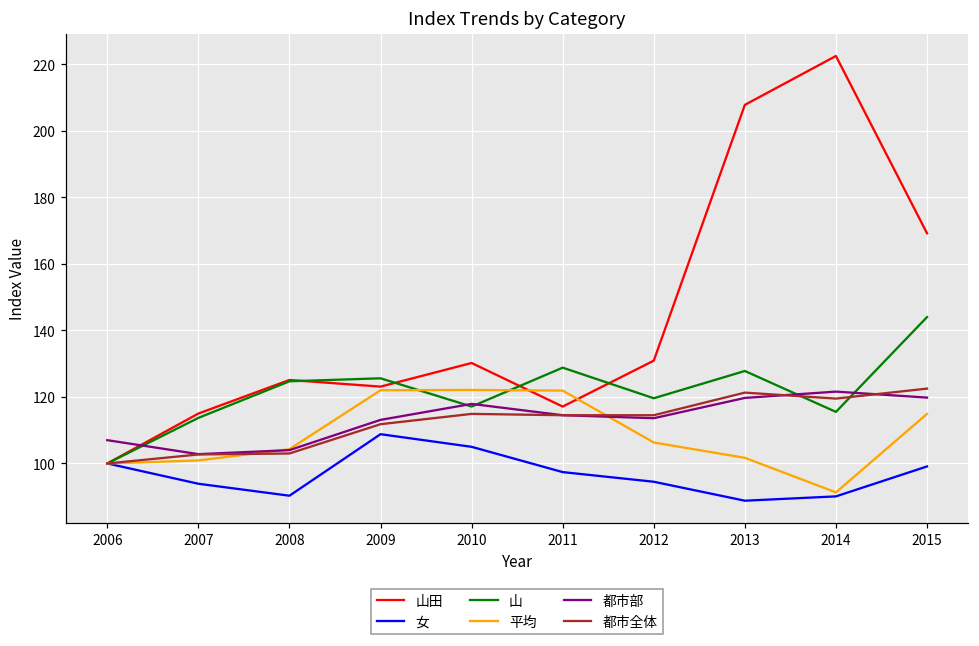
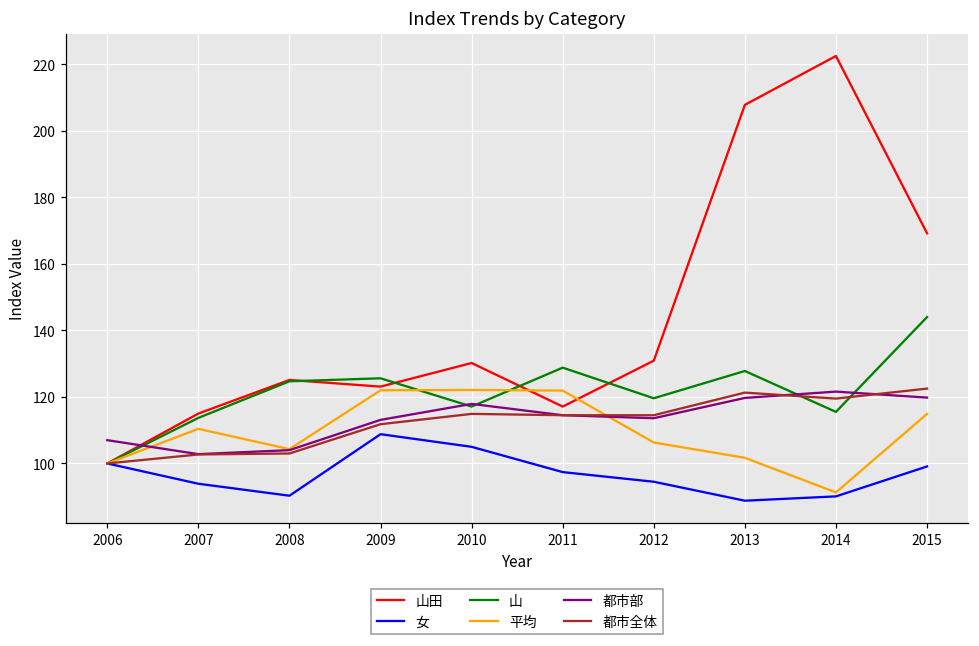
  {
    "山田": {
      "2007": 115,
      "2009": 123,
      "2010": 130,
      "2011": 117,
      "2012": 131,
      "2013": 208,
      "2014": 223,
      "2015": 169
    },
    "女": {
      "2007": 94,
      "2008": 90,
      "2009": 109,
      "2010": 105,
      "2011": 97,
      "2012": 95,
      "2013": 89,
      "2014": 90,
      "2015": 99
    },
    "山": {
      "2007": 114,
      "2009": 126,
      "2011": 129,
      "2012": 120,
      "2013": 128,
      "2014": 116,
      "2015": 144
    },
    "平均": {
-     "2007": 101,
+     "2007": 110,
      "2009": 122,
      "2010": 122,
      "2011": 122,
      "2012": 106,
      "2013": 102,
      "2014": 91,
      "2015": 115
    },
    "都市部": {
      "2006": 107,
      "2009": 113,
      "2012": 114,
      "2013": 120,
      "2014": 122,
      "2015": 120
    },
    "都市全体": {
      "2008": 103,
      "2009": 112,
      "2010": 115,
      "2012": 115,
      "2013": 121,
      "2014": 120,
      "2015": 123
    }
  }
